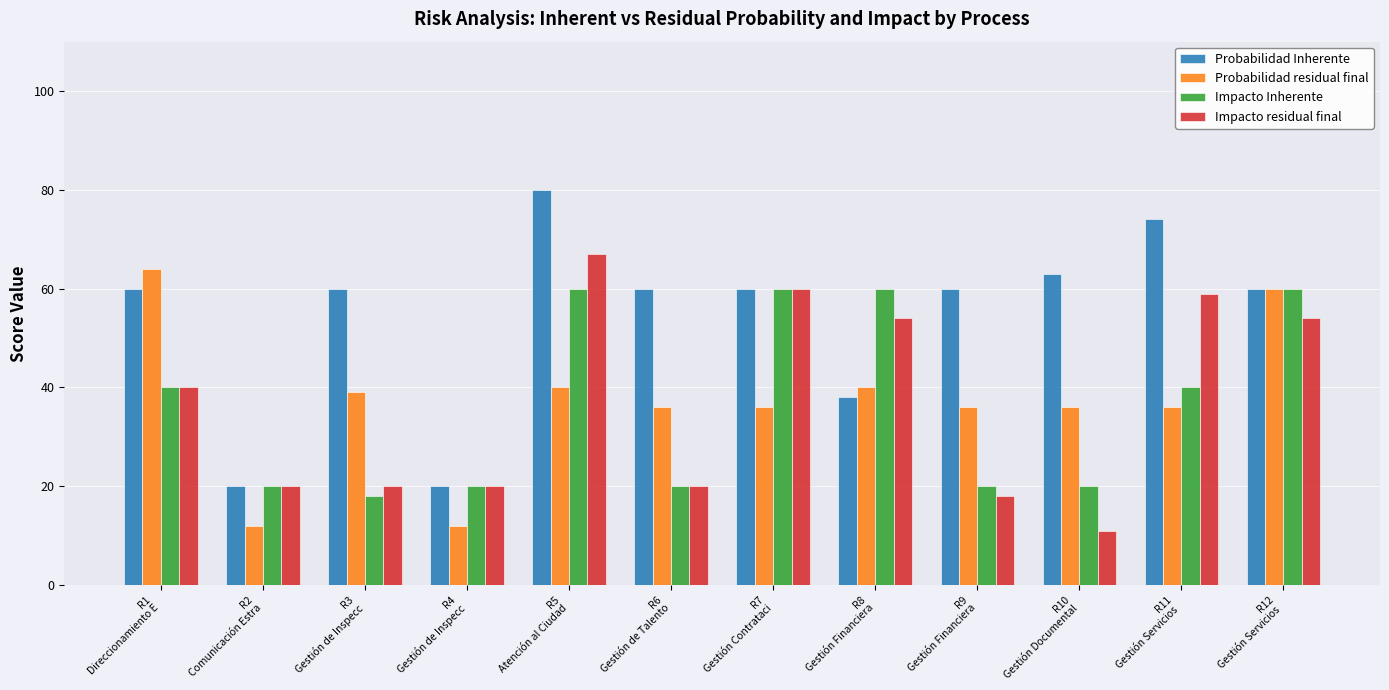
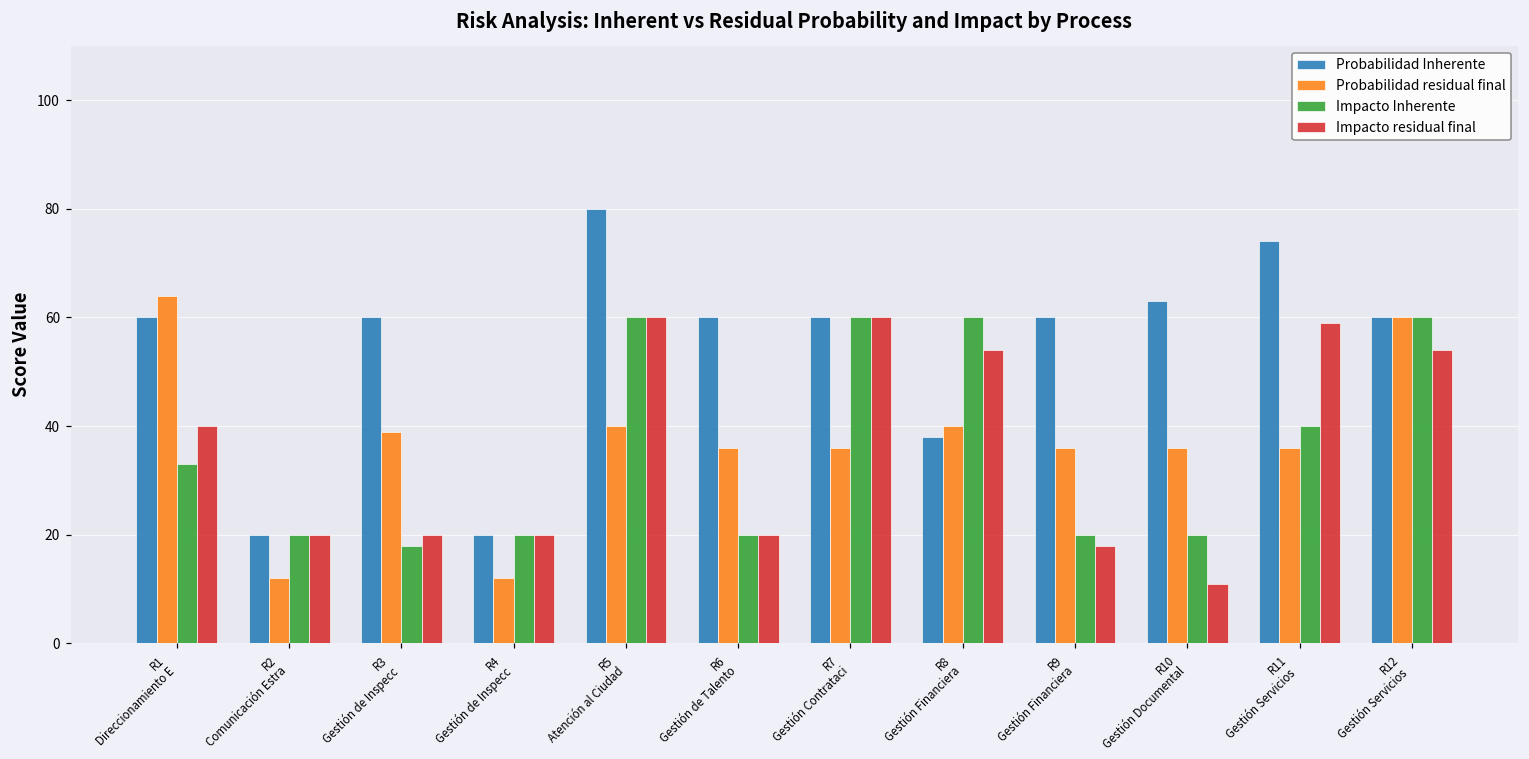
  {
    "Probabilidad Inherente": {
      "R1 Direccionamiento E": 60,
      "R2 Comunicación Estra": 20,
      "R3 Gestión de Inspecc": 60,
      "R4 Gestión de Inspecc": 20,
      "R5 Atención al Ciudad": 80,
      "R6 Gestión de Talento": 60,
      "R7 Gestión Contrataci": 60,
      "R8 Gestión Financiera": 38,
      "R9 Gestión Financiera": 60,
      "R10 Gestión Documental": 63,
      "R11 Gestión Servicios": 74,
      "R12 Gestión Servicios": 60
    },
    "Probabilidad residual final": {
      "R1 Direccionamiento E": 64,
      "R2 Comunicación Estra": 12,
      "R3 Gestión de Inspecc": 39,
      "R4 Gestión de Inspecc": 12,
      "R5 Atención al Ciudad": 40,
      "R6 Gestión de Talento": 36,
      "R7 Gestión Contrataci": 36,
      "R8 Gestión Financiera": 40,
      "R9 Gestión Financiera": 36,
      "R10 Gestión Documental": 36,
      "R11 Gestión Servicios": 36,
      "R12 Gestión Servicios": 60
    },
    "Impacto Inherente": {
-     "R1 Direccionamiento E": 40,
+     "R1 Direccionamiento E": 33,
      "R2 Comunicación Estra": 20,
      "R3 Gestión de Inspecc": 18,
      "R4 Gestión de Inspecc": 20,
      "R5 Atención al Ciudad": 60,
      "R6 Gestión de Talento": 20,
      "R7 Gestión Contrataci": 60,
      "R8 Gestión Financiera": 60,
      "R9 Gestión Financiera": 20,
      "R10 Gestión Documental": 20,
      "R11 Gestión Servicios": 40,
      "R12 Gestión Servicios": 60
    },
    "Impacto residual final": {
      "R1 Direccionamiento E": 40,
      "R2 Comunicación Estra": 20,
      "R3 Gestión de Inspecc": 20,
      "R4 Gestión de Inspecc": 20,
-     "R5 Atención al Ciudad": 67,
+     "R5 Atención al Ciudad": 60,
      "R6 Gestión de Talento": 20,
      "R7 Gestión Contrataci": 60,
      "R8 Gestión Financiera": 54,
      "R9 Gestión Financiera": 18,
      "R10 Gestión Documental": 11,
      "R11 Gestión Servicios": 59,
      "R12 Gestión Servicios": 54
    }
  }
